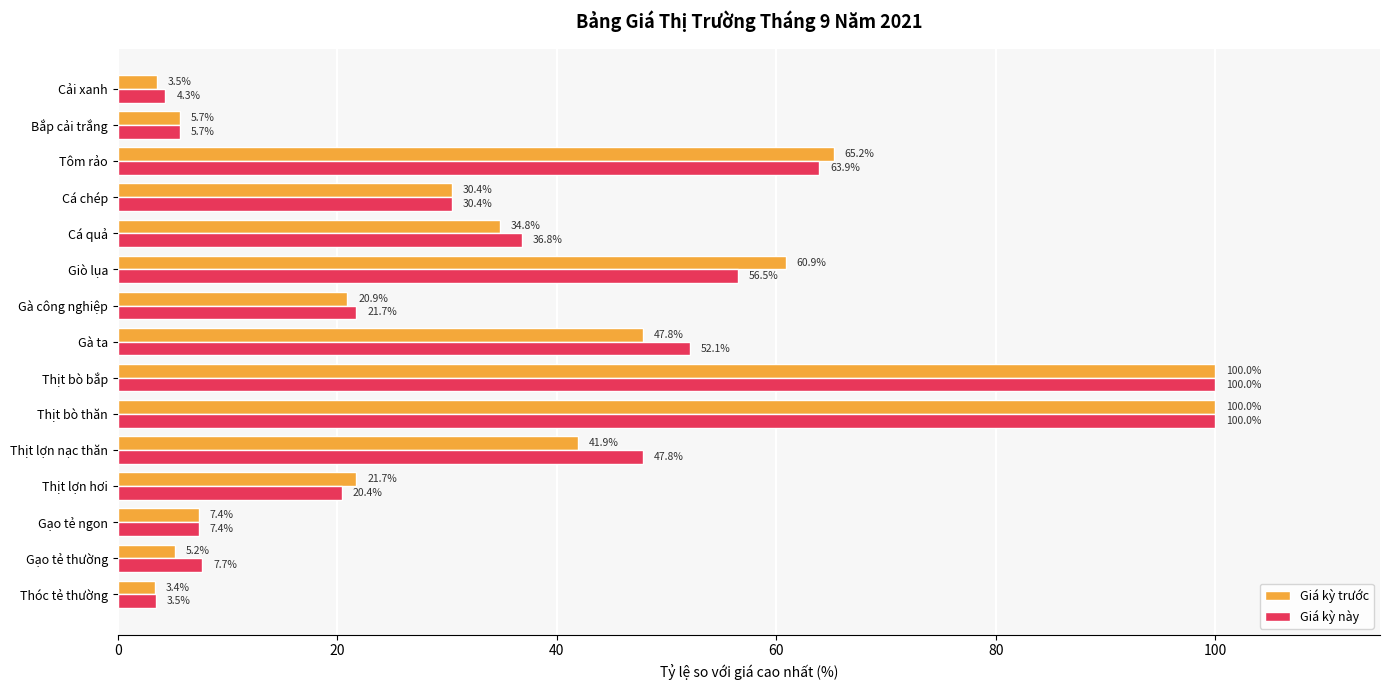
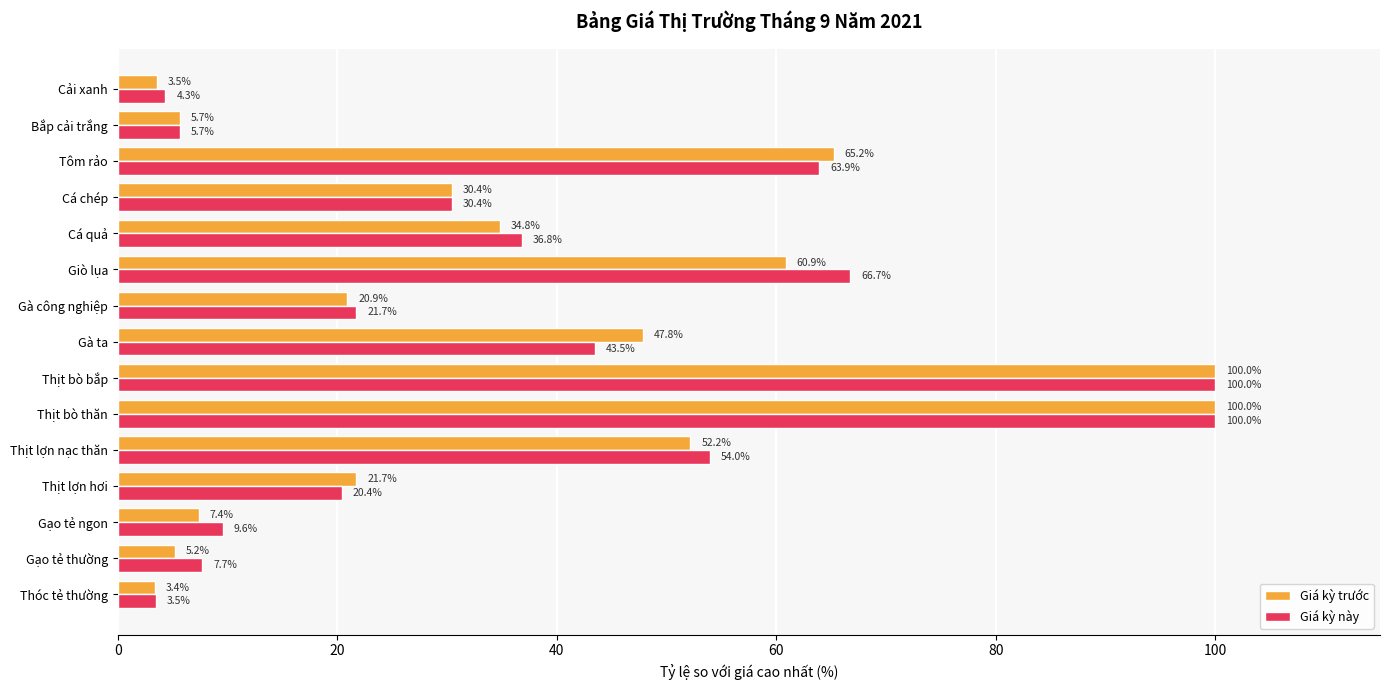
  {
    "Giá kỳ trước": {
      "Cải xanh": "3.5%",
      "Bắp cải trắng": "5.7%",
      "Tôm rảo": "65.2%",
      "Cá chép": "30.4%",
      "Cá quả": "34.8%",
      "Giò lụa": "60.9%",
      "Gà công nghiệp": "20.9%",
      "Gà ta": "47.8%",
      "Thịt bò bắp": "100.0%",
      "Thịt bò thăn": "100.0%",
-     "Thịt lợn nạc thăn": "41.9%",
+     "Thịt lợn nạc thăn": "52.2%",
      "Thịt lợn hơi": "21.7%",
      "Gạo tẻ ngon": "7.4%",
      "Gạo tẻ thường": "5.2%",
      "Thóc tẻ thường": "3.4%"
    },
    "Giá kỳ này": {
      "Cải xanh": "4.3%",
      "Bắp cải trắng": "5.7%",
      "Tôm rảo": "63.9%",
      "Cá chép": "30.4%",
      "Cá quả": "36.8%",
-     "Giò lụa": "56.5%",
+     "Giò lụa": "66.7%",
      "Gà công nghiệp": "21.7%",
-     "Gà ta": "52.1%",
+     "Gà ta": "43.5%",
      "Thịt bò bắp": "100.0%",
      "Thịt bò thăn": "100.0%",
-     "Thịt lợn nạc thăn": "47.8%",
+     "Thịt lợn nạc thăn": "54.0%",
      "Thịt lợn hơi": "20.4%",
-     "Gạo tẻ ngon": "7.4%",
+     "Gạo tẻ ngon": "9.6%",
      "Gạo tẻ thường": "7.7%",
      "Thóc tẻ thường": "3.5%"
    }
  }
